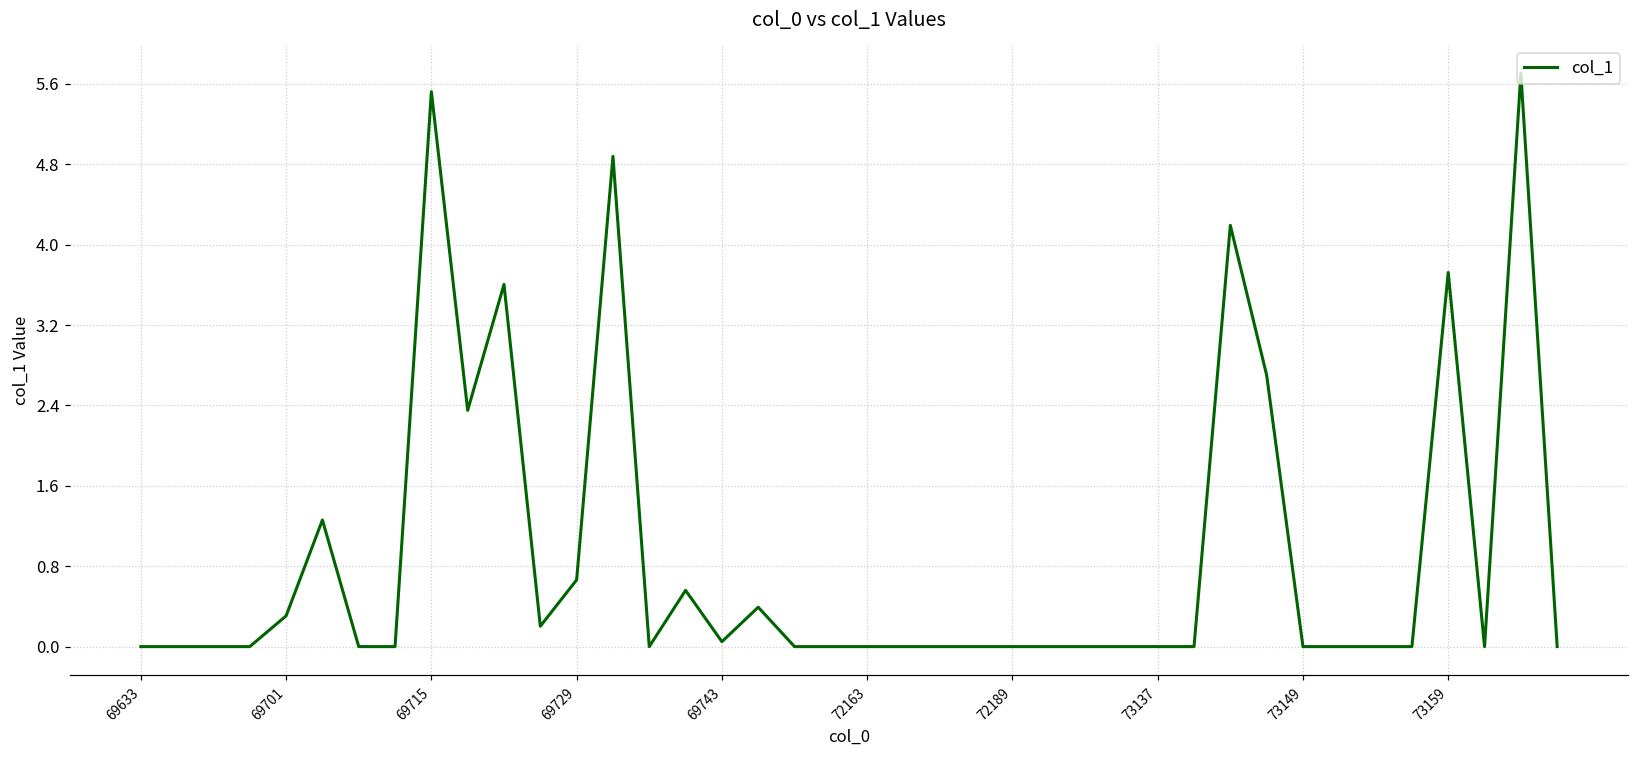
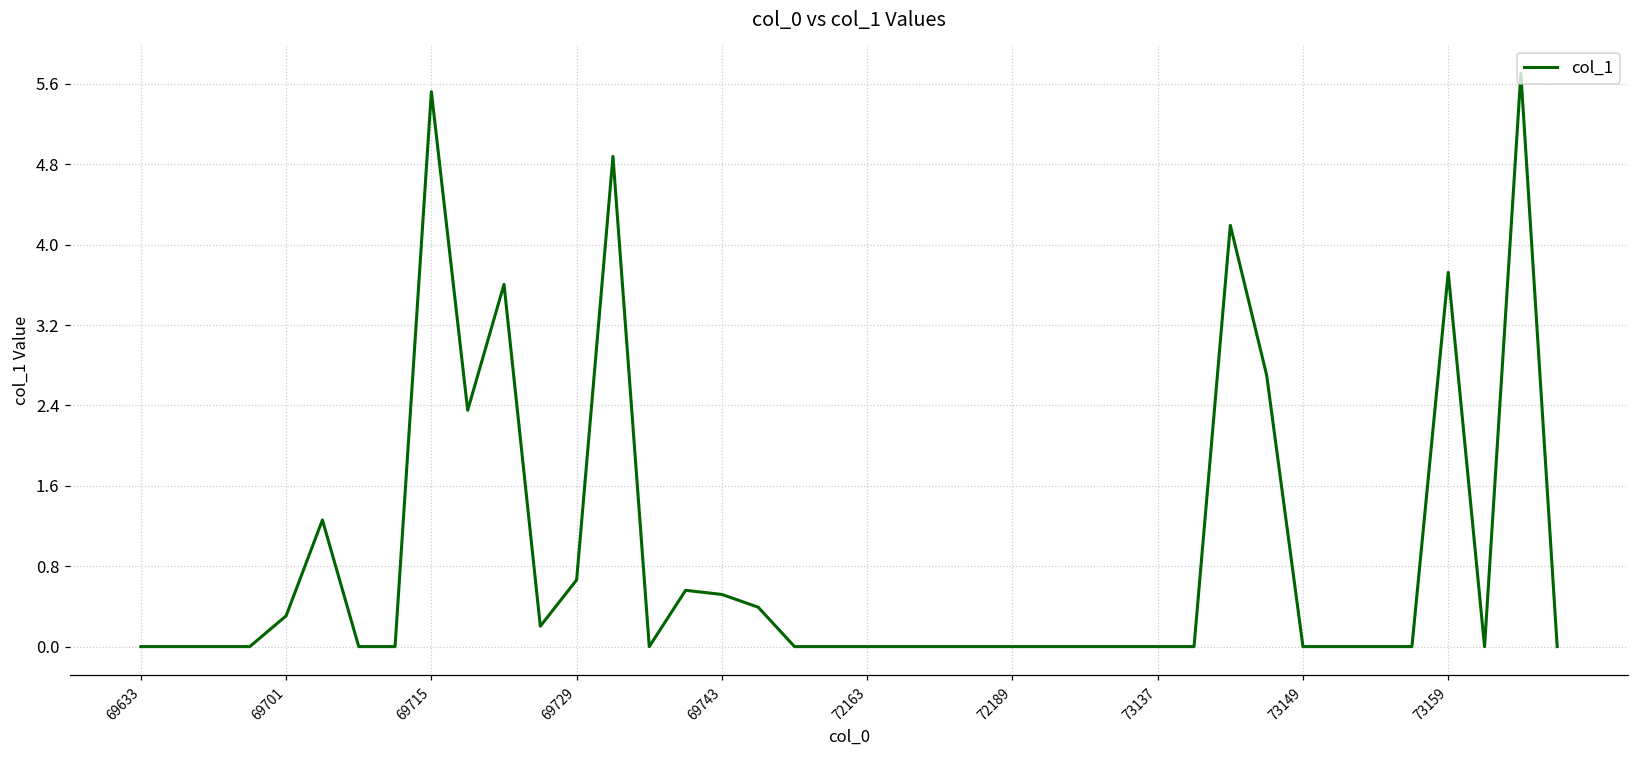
  {
    "69633": 0.0,
    "69701": 0.3,
    "69715": 5.5,
    "69729": 0.7,
-   "69743": 0.0,
+   "69743": 0.5,
    "72163": 0.0,
    "72189": 0.0,
    "73137": 0.0,
    "73149": 0.0,
    "73159": 3.7
  }
